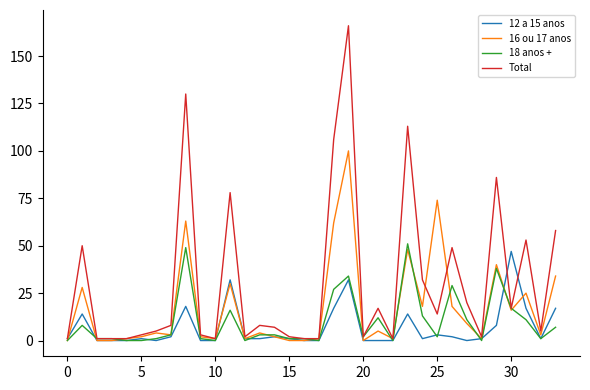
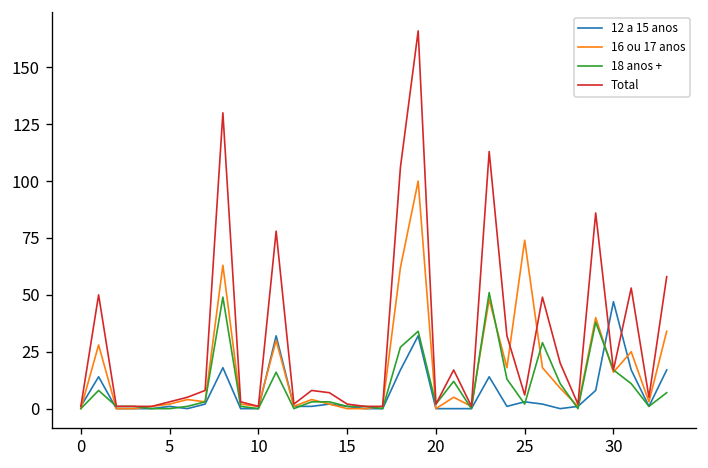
  {
    "12 a 15 anos": {
      "30": 47
    },
    "16 ou 17 anos": {
      "25": 74
    },
    "Total": {
-     "25": 14
+     "25": 6
    }
  }
